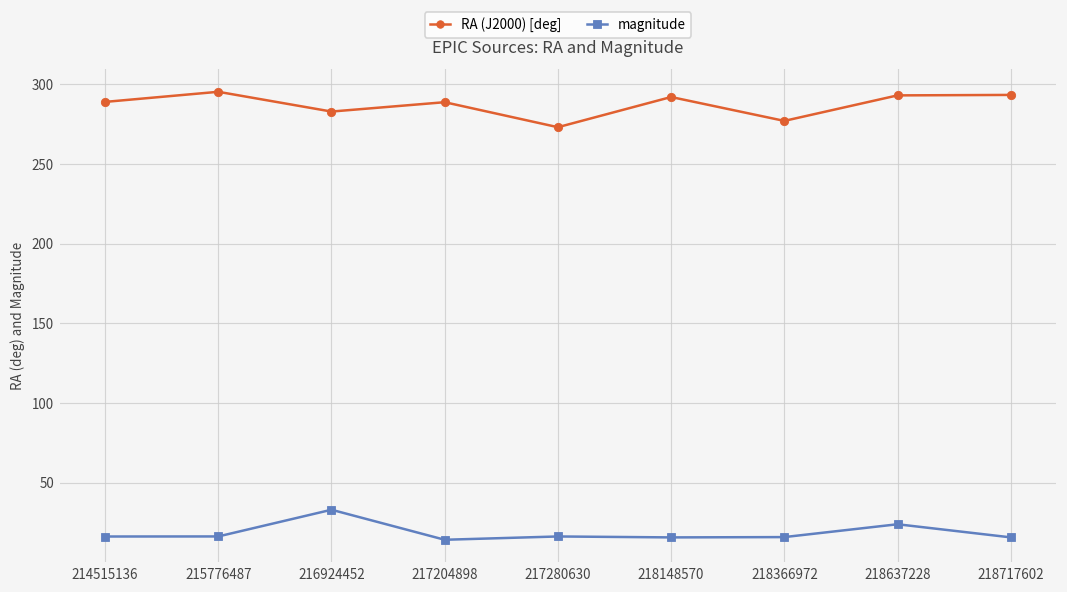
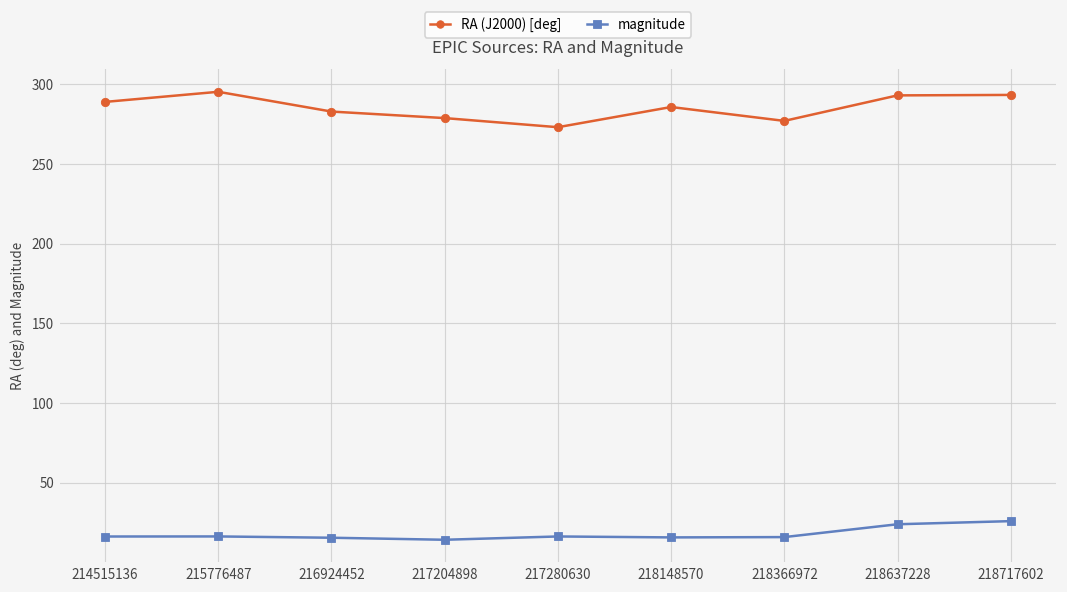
  {
    "RA (J2000) [deg]": {
      "214515136": 289,
      "215776487": 295,
      "216924452": 283,
-     "217204898": 289,
+     "217204898": 279,
      "217280630": 273,
-     "218148570": 292,
+     "218148570": 286,
      "218366972": 277,
      "218637228": 293,
      "218717602": 293
    },
    "magnitude": {
      "214515136": 16,
      "215776487": 16,
-     "216924452": 33,
+     "216924452": 16,
      "217204898": 14,
      "217280630": 16,
      "218148570": 16,
      "218366972": 16,
      "218637228": 24,
-     "218717602": 16
+     "218717602": 26
    }
  }
